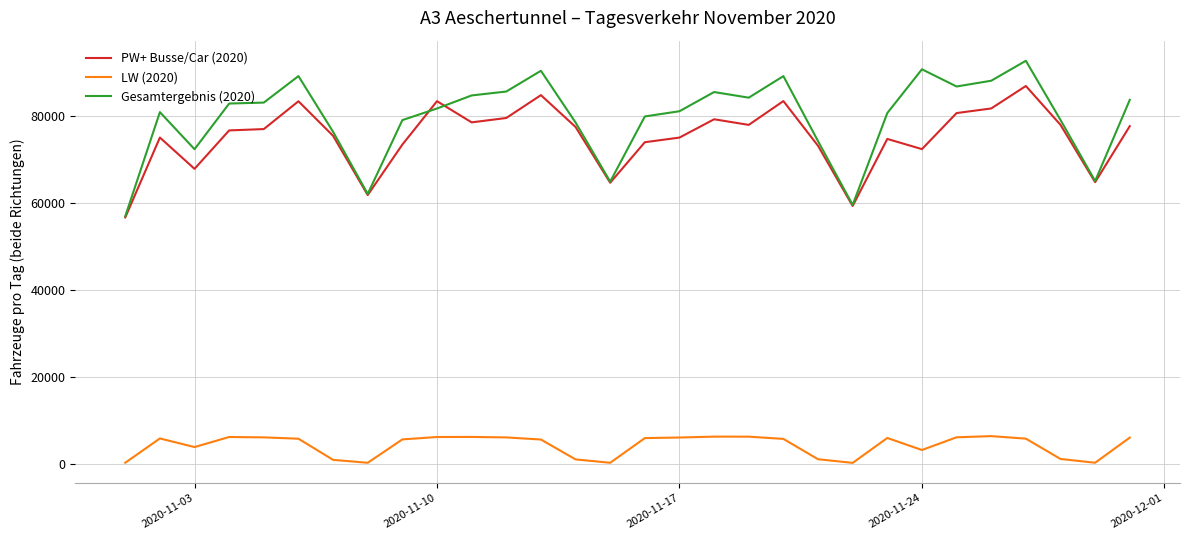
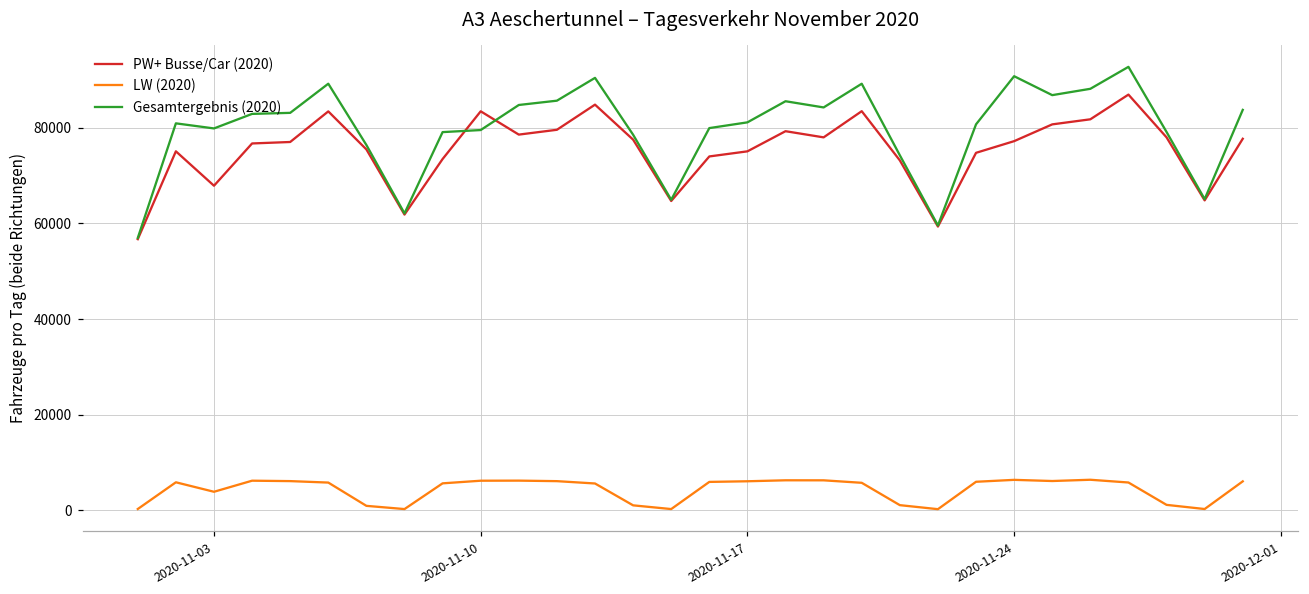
  {
    "PW+ Busse/Car (2020)": {
      "2020-11-03": 68000,
      "2020-11-10": 83000,
      "2020-11-17": 75000,
-     "2020-11-24": 72000
+     "2020-11-24": 77000
    },
    "LW (2020)": {
      "2020-11-03": 4000,
      "2020-11-10": 6000,
      "2020-11-17": 6000,
-     "2020-11-24": 3000
+     "2020-11-24": 6000
    },
    "Gesamtergebnis (2020)": {
-     "2020-11-03": 72000,
-     "2020-11-10": 82000,
+     "2020-11-03": 80000,
+     "2020-11-10": 80000,
      "2020-11-17": 81000,
      "2020-11-24": 91000
    }
  }
